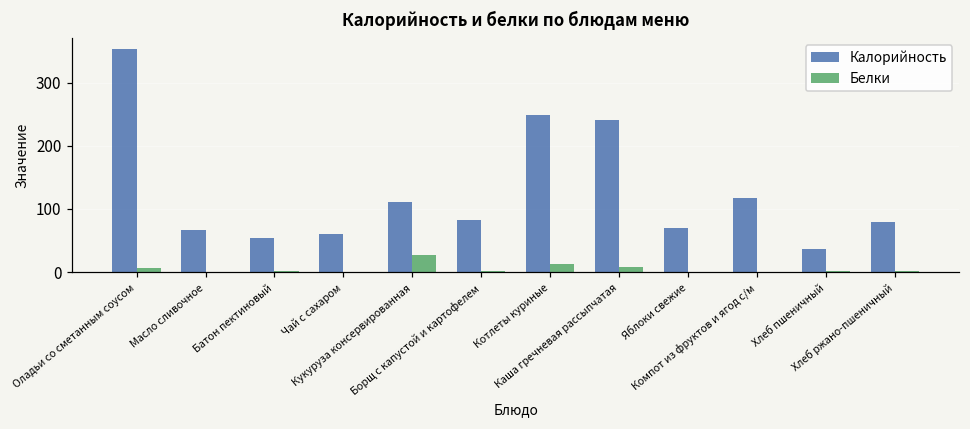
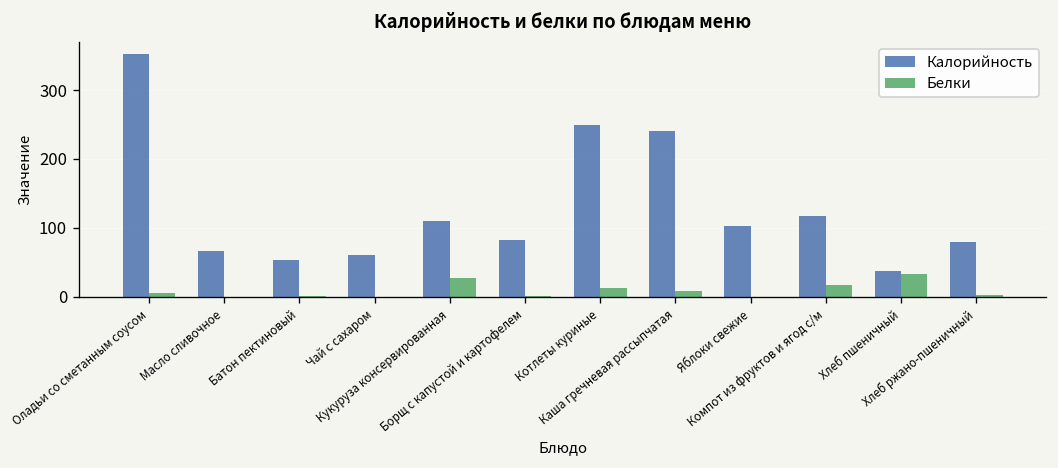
  {
    "Калорийность": {
      "Оладьи со сметанным соусом": 350,
      "Масло сливочное": 70,
      "Батон пектиновый": 50,
      "Чай с сахаром": 60,
      "Кукуруза консервированная": 110,
      "Борщ с капустой и картофелем": 80,
      "Котлеты куриные": 250,
      "Каша гречневая рассыпчатая": 240,
-     "Яблоки свежие": 70,
+     "Яблоки свежие": 100,
      "Компот из фруктов и ягод с/м": 120,
      "Хлеб пшеничный": 40,
      "Хлеб ржано-пшеничный": 80
    },
    "Белки": {
      "Оладьи со сметанным соусом": 10,
      "Кукуруза консервированная": 30,
      "Котлеты куриные": 10,
      "Каша гречневая рассыпчатая": 10,
-     "Компот из фруктов и ягод с/м": 0,
-     "Хлеб пшеничный": 0
+     "Компот из фруктов и ягод с/м": 20,
+     "Хлеб пшеничный": 30
    }
  }
